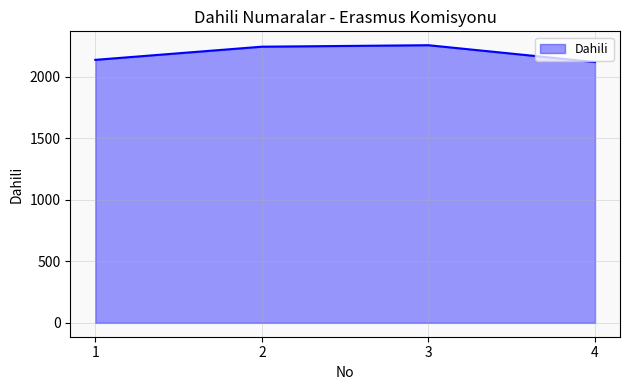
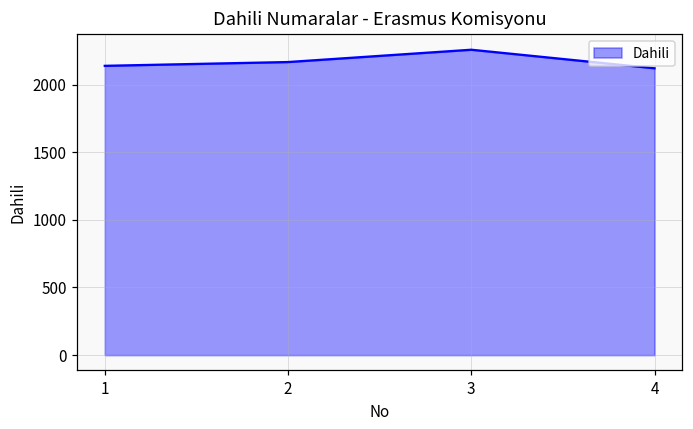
  {
    "1": 2140,
-   "2": 2250,
+   "2": 2170,
    "3": 2260,
    "4": 2120
  }
